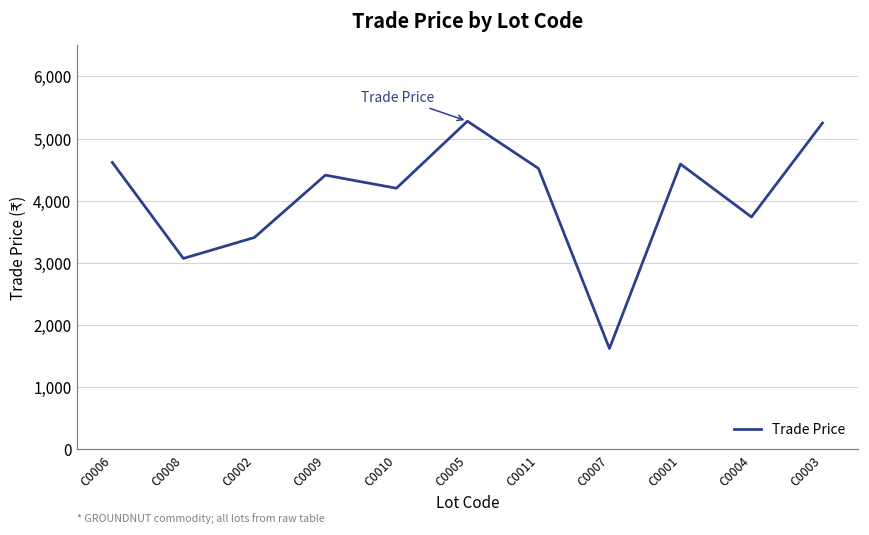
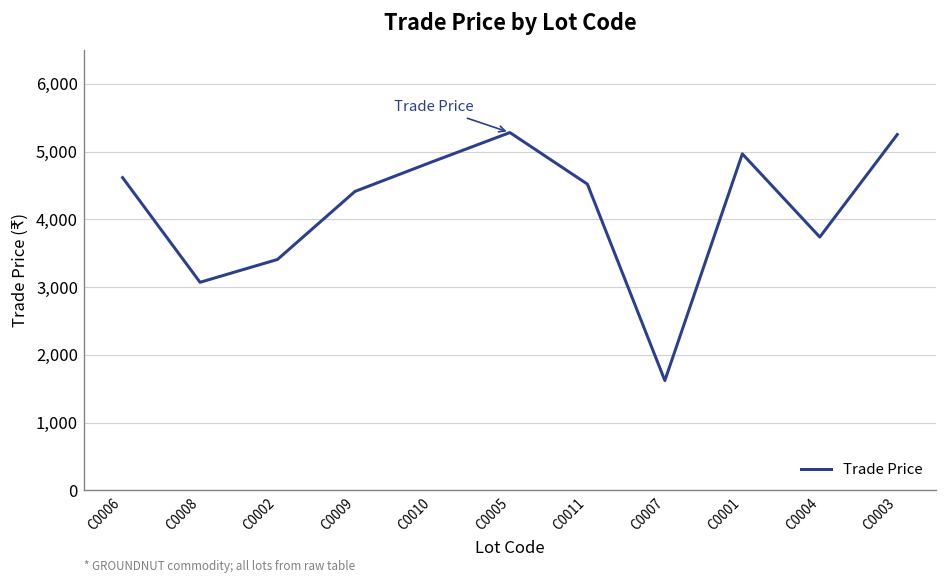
  {
    "C0006": "4,600",
    "C0008": "3,100",
    "C0002": "3,400",
    "C0009": "4,400",
-   "C0010": "4,200",
+   "C0010": "4,800",
    "C0005": "5,300",
    "C0011": "4,500",
    "C0007": "1,600",
-   "C0001": "4,600",
+   "C0001": "5,000",
    "C0004": "3,700",
    "C0003": "5,300"
  }
